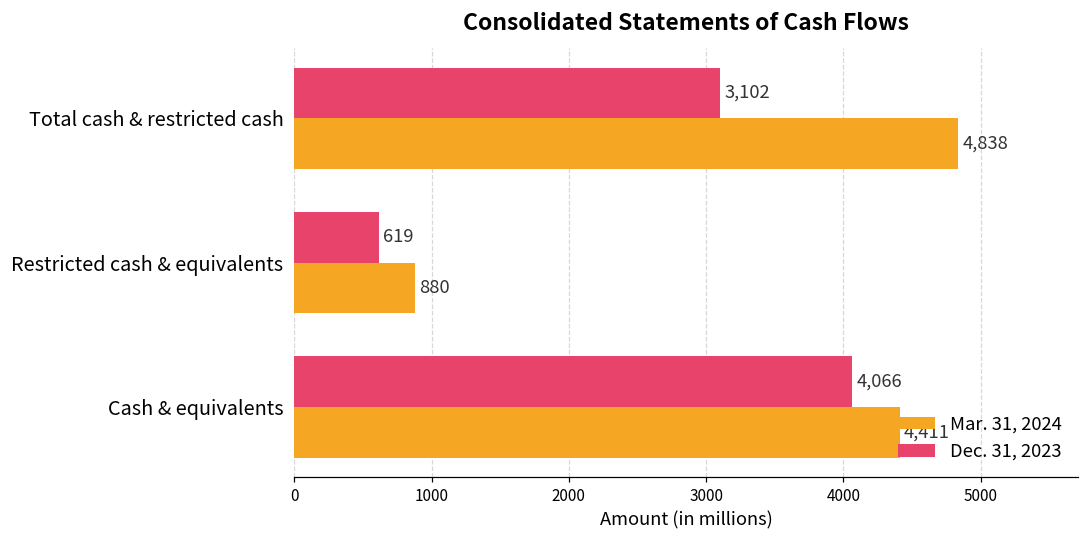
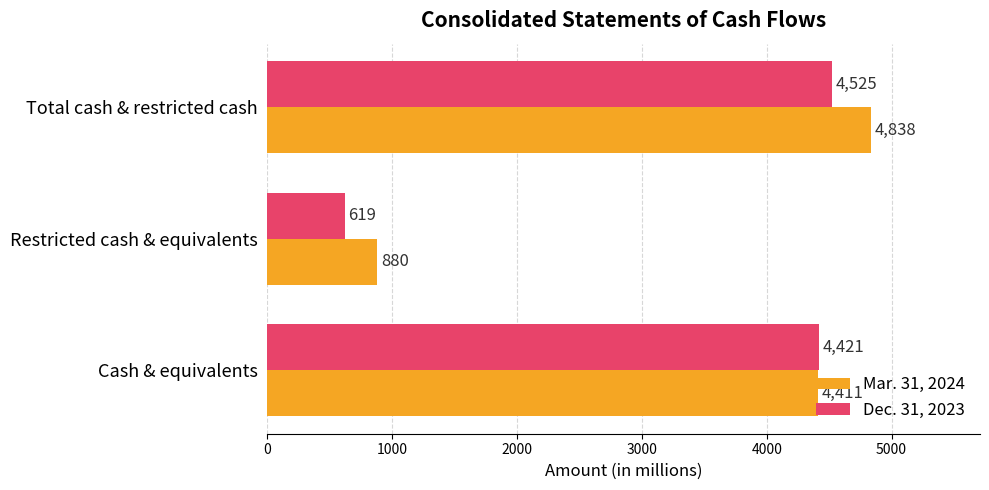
  {
    "Mar. 31, 2024": {
      "Total cash & restricted cash": "4,838",
      "Restricted cash & equivalents": "880",
      "Cash & equivalents": "4,411"
    },
    "Dec. 31, 2023": {
-     "Total cash & restricted cash": "3,102",
+     "Total cash & restricted cash": "4,525",
      "Restricted cash & equivalents": "619",
-     "Cash & equivalents": "4,066"
+     "Cash & equivalents": "4,421"
    }
  }
